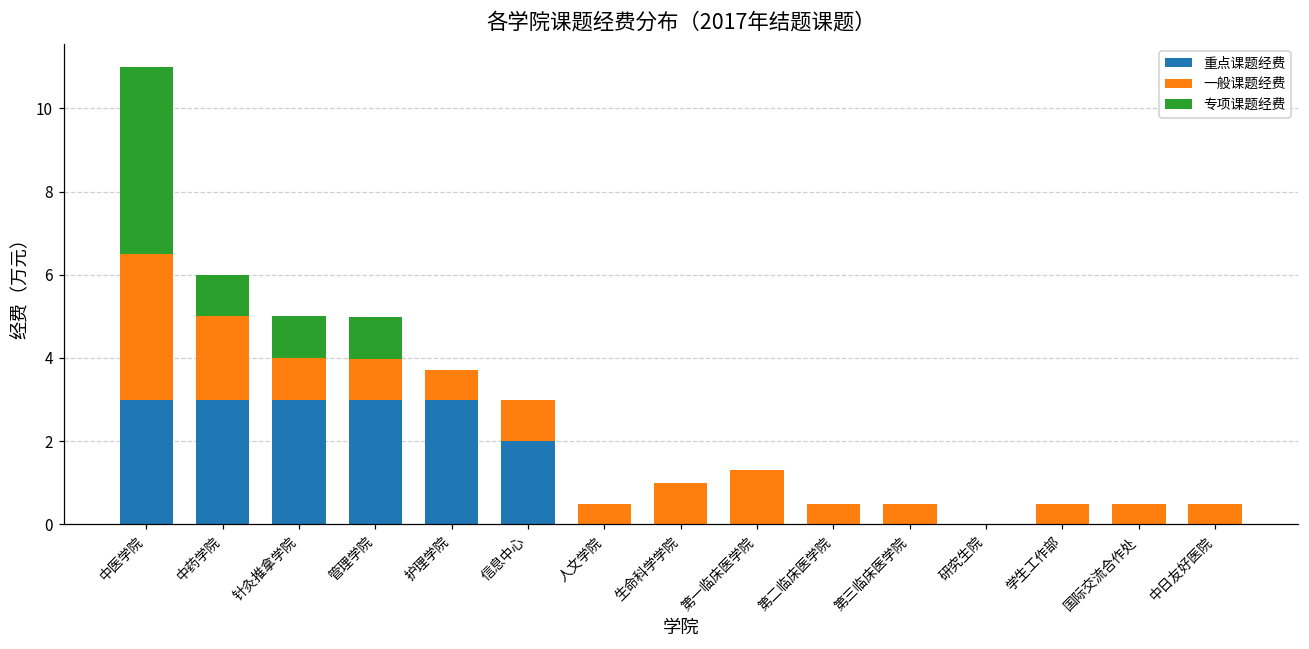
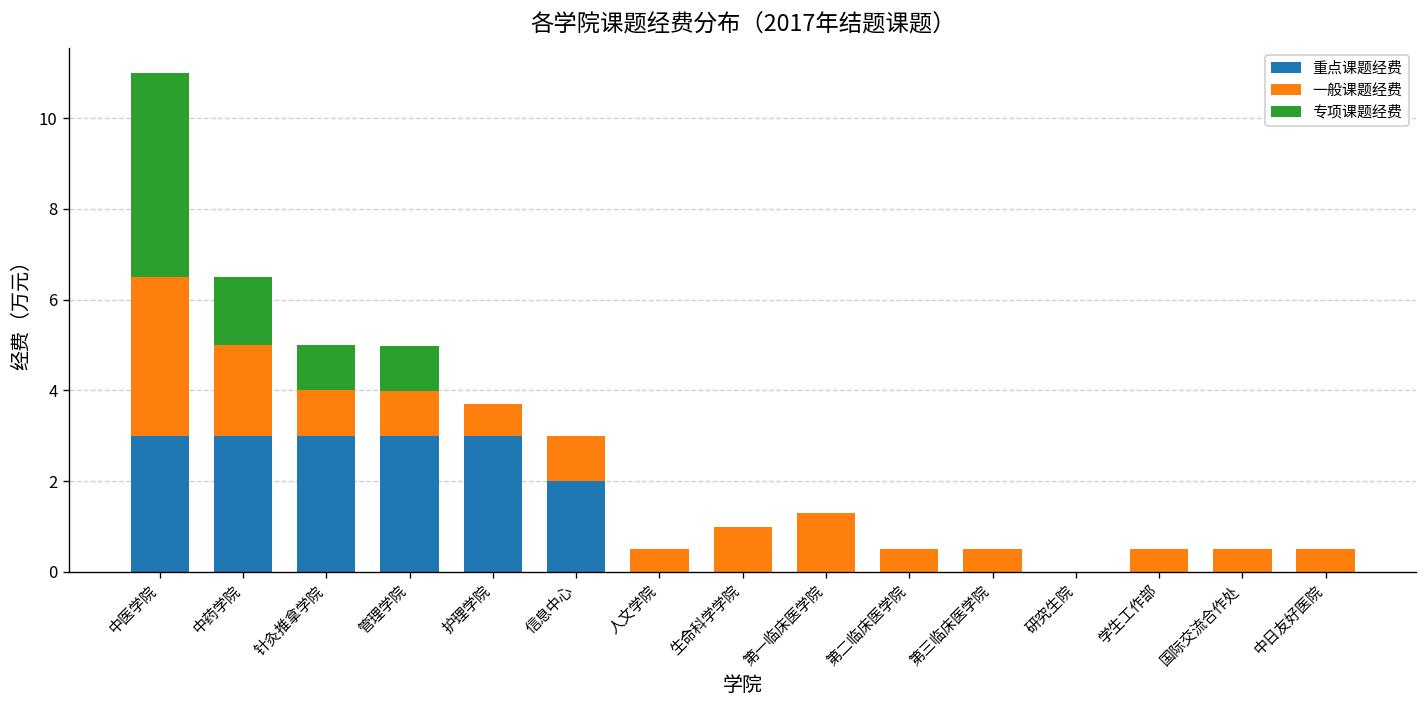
  {
    "重点课题经费": {
      "中医学院": 3.0,
      "中药学院": 3.0,
      "针灸推拿学院": 3.0,
      "管理学院": 3.0,
      "护理学院": 3.0,
      "信息中心": 2.0,
      "人文学院": 0.0,
      "生命科学学院": 0.0,
      "第一临床医学院": 0.0,
      "第二临床医学院": 0.0,
      "第三临床医学院": 0.0,
      "研究生院": 0.0,
      "学生工作部": 0.0,
      "国际交流合作处": 0.0,
      "中日友好医院": 0.0
    },
    "一般课题经费": {
      "中医学院": 3.5,
      "中药学院": 2.0,
      "针灸推拿学院": 1.0,
      "管理学院": 1.0,
      "护理学院": 0.7,
      "信息中心": 1.0,
      "人文学院": 0.5,
      "生命科学学院": 1.0,
      "第一临床医学院": 1.3,
      "第二临床医学院": 0.5,
      "第三临床医学院": 0.5,
      "研究生院": 0.0,
      "学生工作部": 0.5,
      "国际交流合作处": 0.5,
      "中日友好医院": 0.5
    },
    "专项课题经费": {
      "中医学院": 4.5,
-     "中药学院": 1.0,
+     "中药学院": 1.5,
      "针灸推拿学院": 1.0,
      "管理学院": 1.0,
      "护理学院": 0.0,
      "信息中心": 0.0,
      "人文学院": 0.0,
      "生命科学学院": 0.0,
      "第一临床医学院": 0.0,
      "第二临床医学院": 0.0,
      "第三临床医学院": 0.0,
      "研究生院": 0.0,
      "学生工作部": 0.0,
      "国际交流合作处": 0.0,
      "中日友好医院": 0.0
    }
  }
